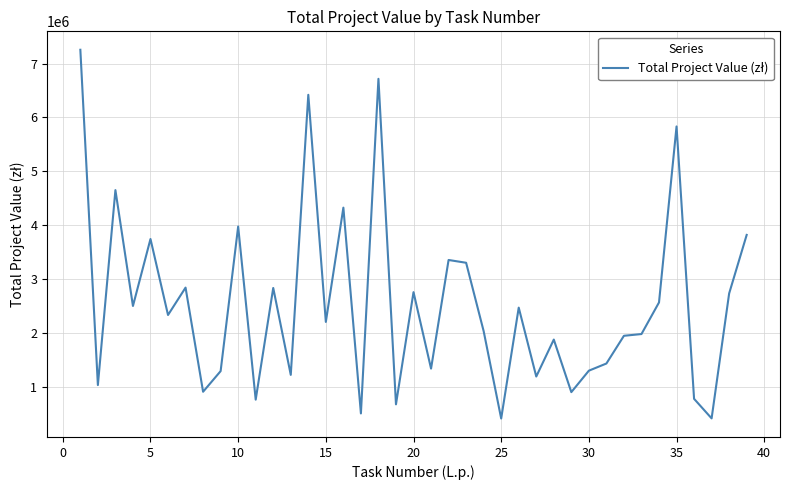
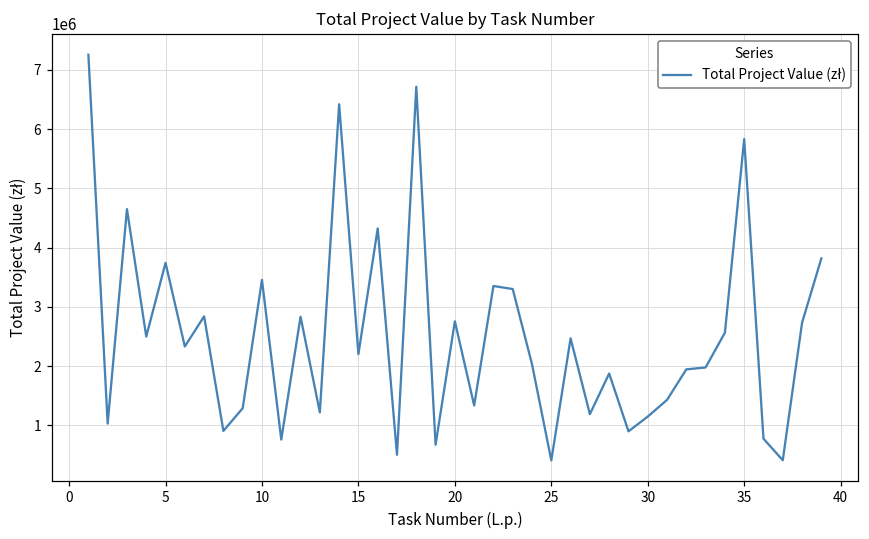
  {
    "5": 3700000,
-   "10": 4000000,
+   "10": 3500000,
    "15": 2200000,
    "20": 2800000,
    "25": 400000,
-   "30": 1300000,
+   "30": 1100000,
    "35": 5800000
  }
